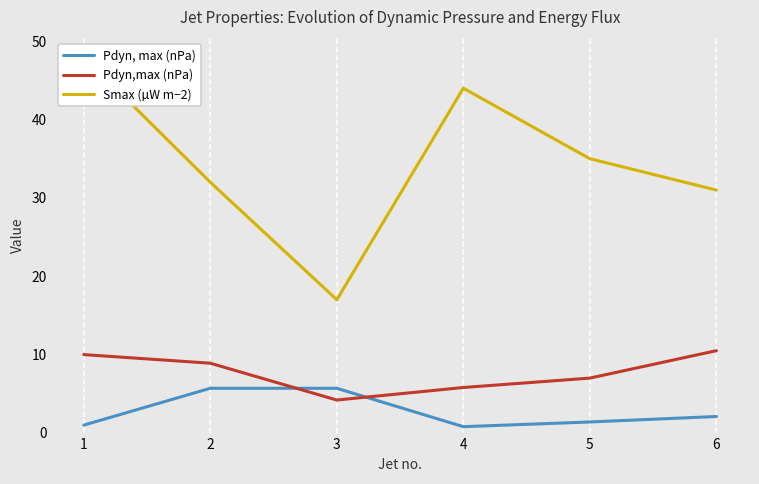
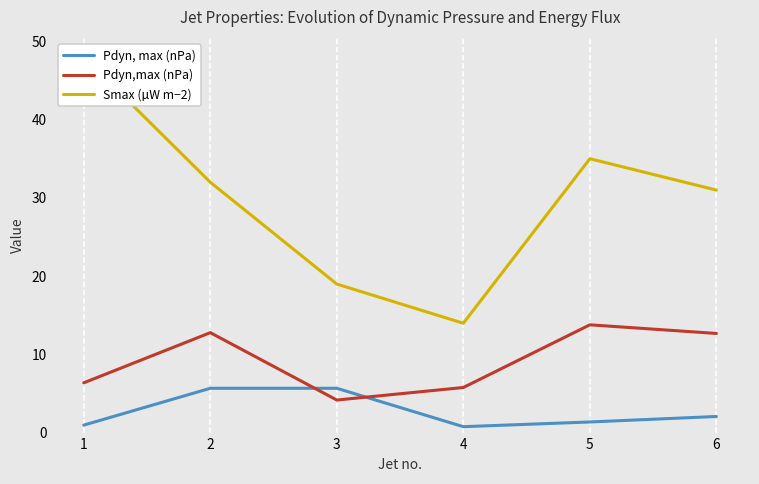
  {
    "Pdyn, max (nPa)": {
      "1": 1,
      "2": 6,
      "3": 6,
      "4": 1,
      "5": 1,
      "6": 2
    },
    "Pdyn,max (nPa)": {
-     "1": 10,
-     "2": 9,
+     "1": 6,
+     "2": 13,
      "3": 4,
      "4": 6,
-     "5": 7,
-     "6": 11
+     "5": 14,
+     "6": 13
    },
    "Smax (µW m−2)": {
      "2": 32,
-     "3": 17,
-     "4": 44,
+     "3": 19,
+     "4": 14,
      "5": 35,
      "6": 31
    }
  }
